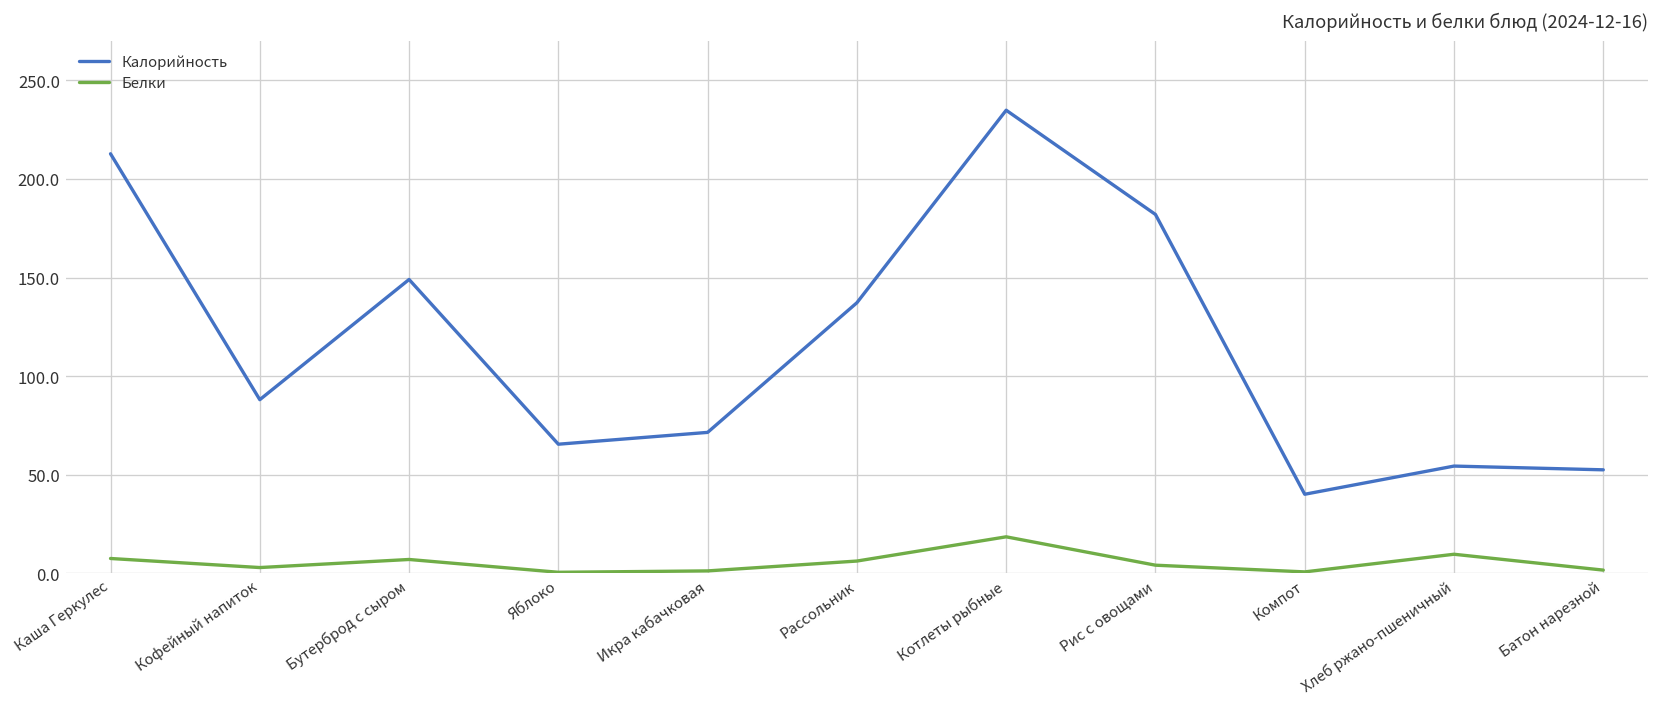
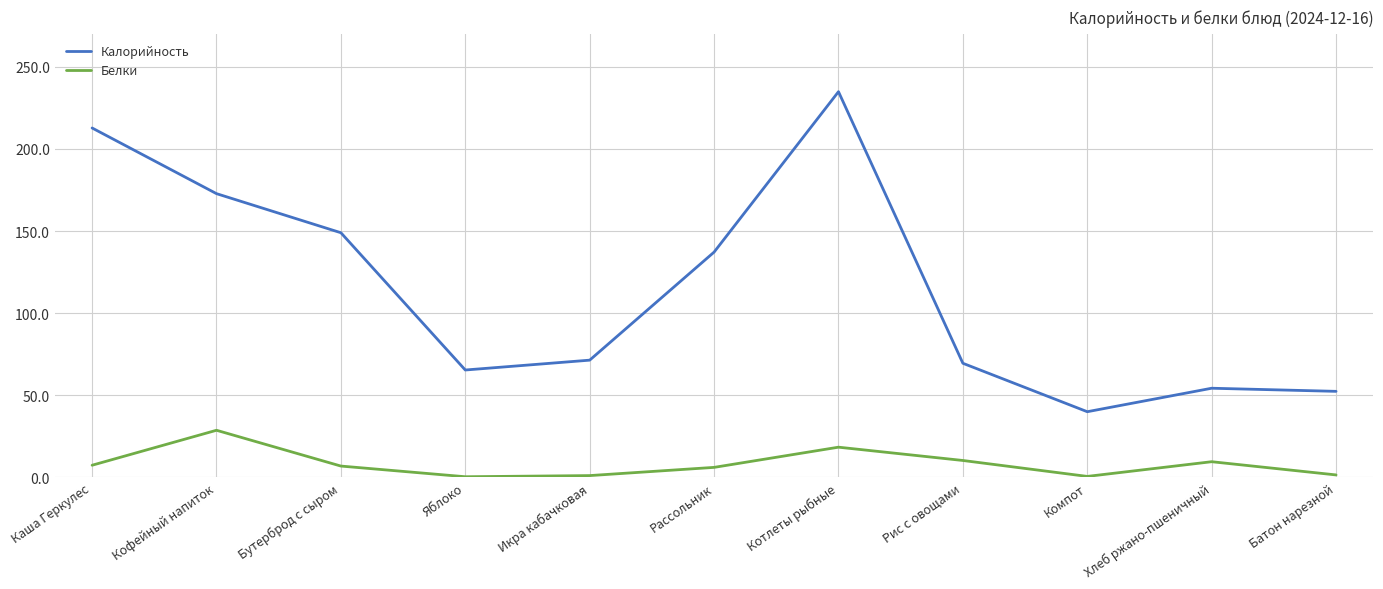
  {
    "Калорийность": {
      "Каша Геркулес": 213,
-     "Кофейный напиток": 88,
+     "Кофейный напиток": 173,
      "Бутерброд с сыром": 149,
      "Яблоко": 65,
      "Икра кабачковая": 71,
      "Рассольник": 137,
      "Котлеты рыбные": 235,
-     "Рис с овощами": 182,
+     "Рис с овощами": 70,
      "Компот": 40,
      "Хлеб ржано-пшеничный": 54,
      "Батон нарезной": 52
    },
    "Белки": {
      "Каша Геркулес": 7,
-     "Кофейный напиток": 3,
+     "Кофейный напиток": 29,
      "Бутерброд с сыром": 7,
      "Яблоко": 0,
      "Икра кабачковая": 1,
      "Рассольник": 6,
      "Котлеты рыбные": 18,
-     "Рис с овощами": 4,
+     "Рис с овощами": 10,
      "Компот": 1,
      "Хлеб ржано-пшеничный": 10,
      "Батон нарезной": 2
    }
  }
